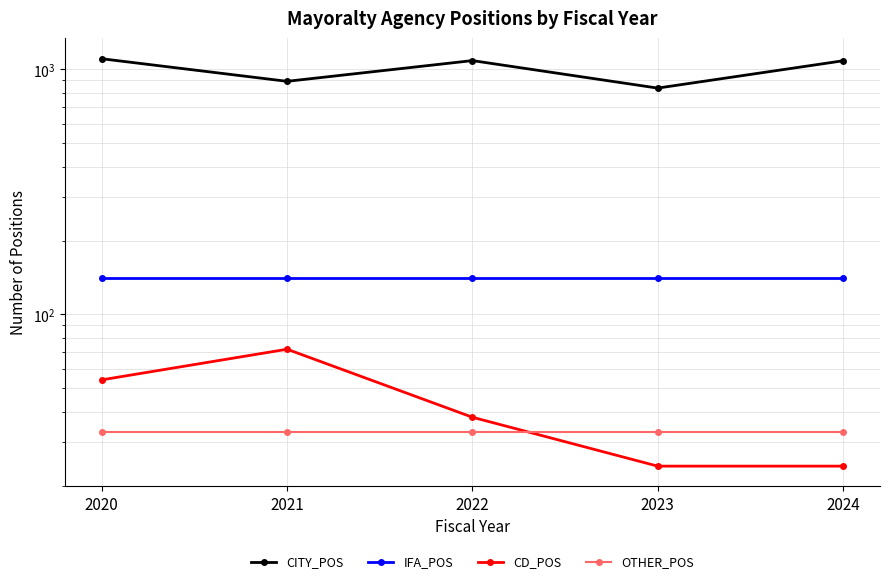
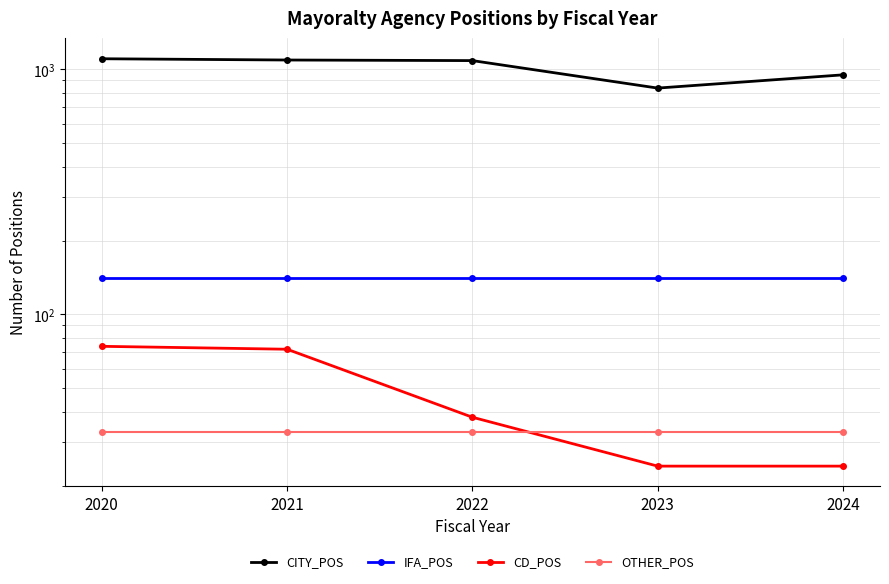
  {
    "CITY_POS": {
      "2020": 1100,
-     "2021": 890,
+     "2021": 1100,
      "2022": 1100,
      "2023": 840,
-     "2024": 1100
+     "2024": 950
    },
    "IFA_POS": {
      "2020": 140,
      "2021": 140,
      "2022": 140,
      "2023": 140,
      "2024": 140
    },
    "CD_POS": {
-     "2020": 54,
+     "2020": 74,
      "2021": 72,
      "2022": 38,
      "2023": 24,
      "2024": 24
    },
    "OTHER_POS": {
      "2020": 33,
      "2021": 33,
      "2022": 33,
      "2023": 33,
      "2024": 33
    }
  }
